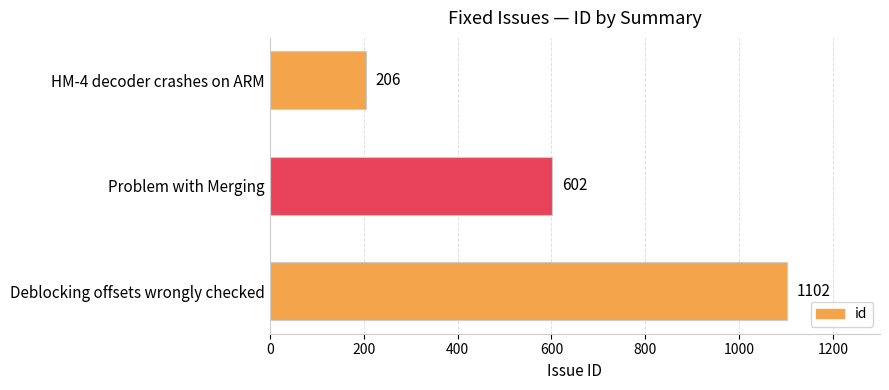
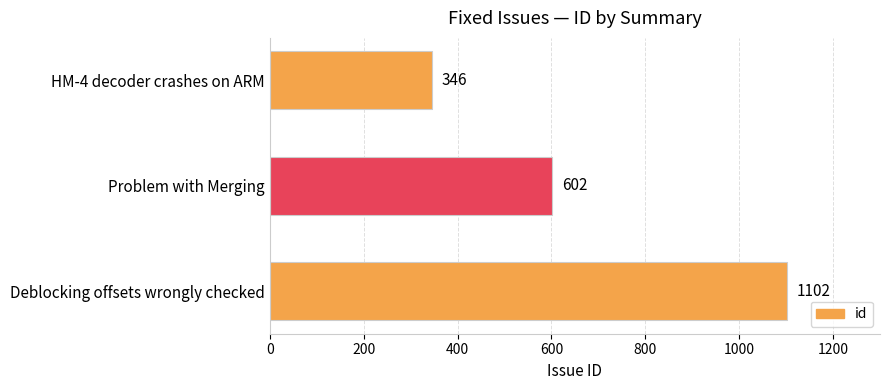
  {
-   "HM-4 decoder crashes on ARM": 206,
+   "HM-4 decoder crashes on ARM": 346,
    "Problem with Merging": 602,
    "Deblocking offsets wrongly checked": 1102
  }
